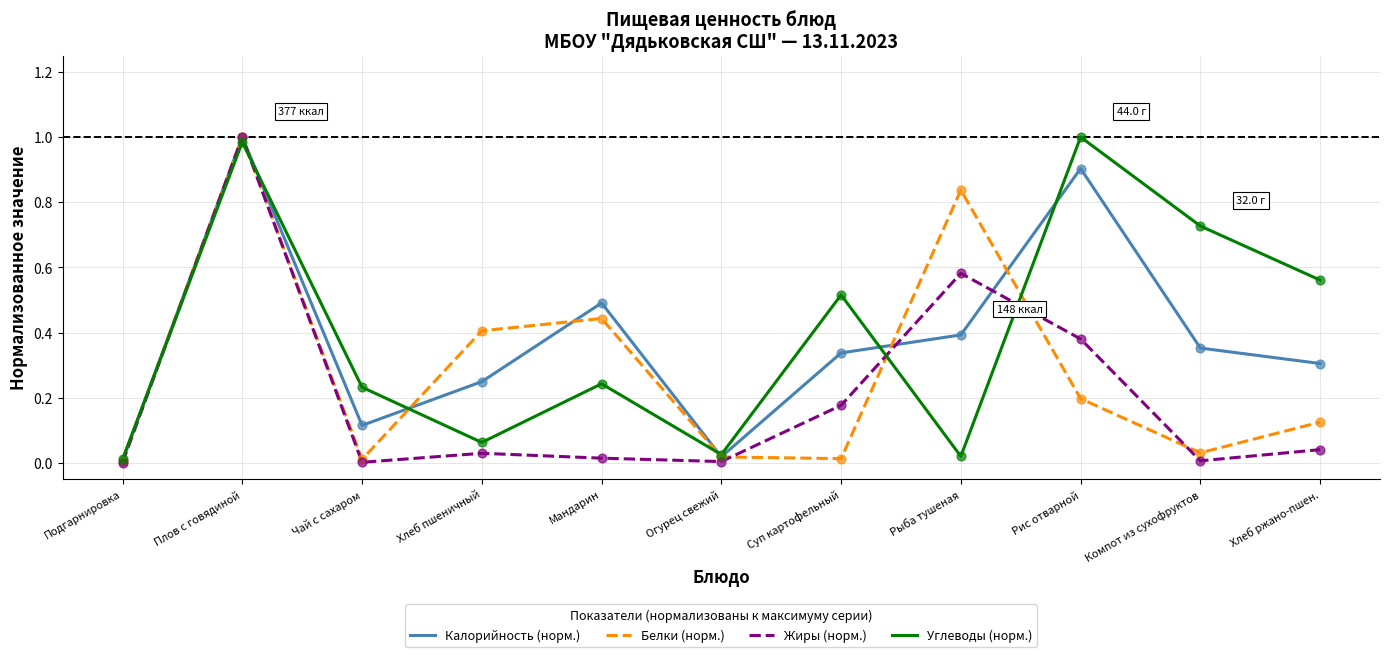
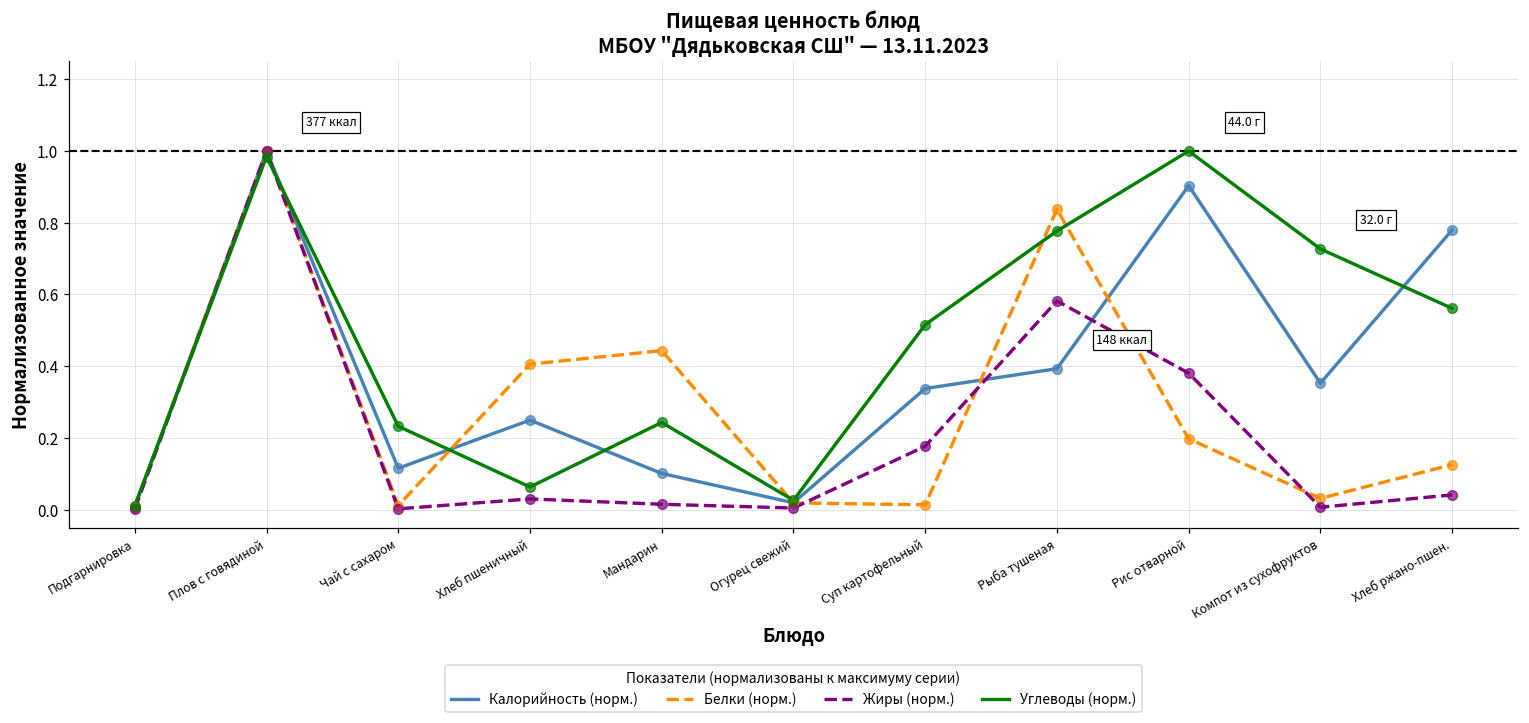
  {
    "Калорийность (норм.)": {
      "Чай с сахаром": 0.12,
      "Хлеб пшеничный": 0.25,
-     "Мандарин": 0.49,
+     "Мандарин": 0.10,
      "Суп картофельный": 0.34,
      "Рыба тушеная": 0.39,
      "Рис отварной": 0.90,
      "Компот из сухофруктов": 0.35,
-     "Хлеб ржано-пшен.": 0.31
+     "Хлеб ржано-пшен.": 0.78
    },
    "Белки (норм.)": {
      "Чай с сахаром": 0.01,
      "Хлеб пшеничный": 0.41,
      "Мандарин": 0.44,
      "Суп картофельный": 0.01,
      "Рыба тушеная": 0.84,
      "Рис отварной": 0.20,
      "Компот из сухофруктов": 0.03,
      "Хлеб ржано-пшен.": 0.13
    },
    "Жиры (норм.)": {
      "Чай с сахаром": 0.00,
      "Хлеб пшеничный": 0.03,
      "Мандарин": 0.01,
      "Огурец свежий": 0.00,
      "Суп картофельный": 0.18,
      "Рыба тушеная": 0.58,
      "Рис отварной": 0.38,
      "Компот из сухофруктов": 0.01,
      "Хлеб ржано-пшен.": 0.04
    },
    "Углеводы (норм.)": {
      "Плов с говядиной": 0.98,
      "Чай с сахаром": 0.23,
      "Хлеб пшеничный": 0.06,
      "Мандарин": 0.24,
      "Суп картофельный": 0.52,
-     "Рыба тушеная": 0.02,
+     "Рыба тушеная": 0.78,
      "Рис отварной": 1.00,
      "Компот из сухофруктов": 0.73,
      "Хлеб ржано-пшен.": 0.56
    }
  }
